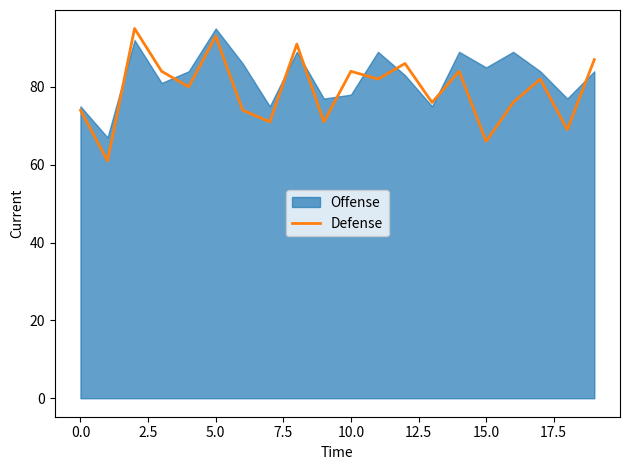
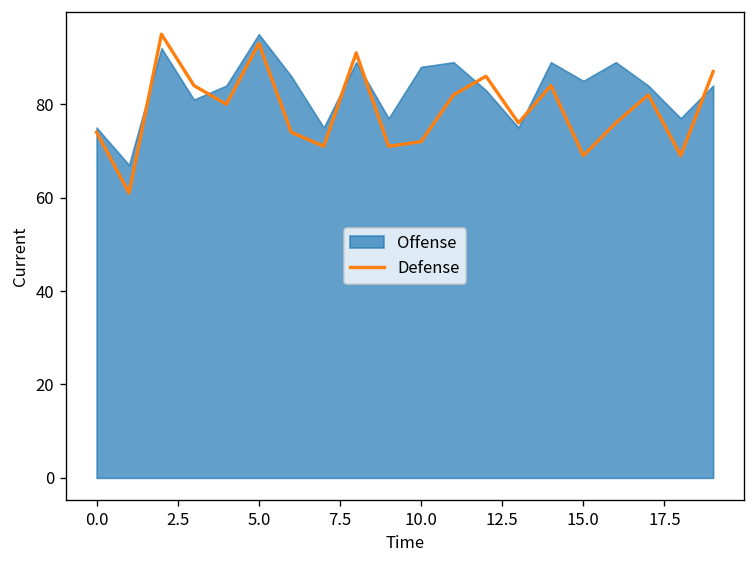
  {
    "Defense": {
      "0.0": 74,
      "5.0": 93,
-     "10.0": 84,
-     "15.0": 66
+     "10.0": 72,
+     "15.0": 69
    },
    "Offense": {
      "0.0": 75,
      "5.0": 95,
-     "10.0": 78,
+     "10.0": 88,
      "15.0": 85
    }
  }
